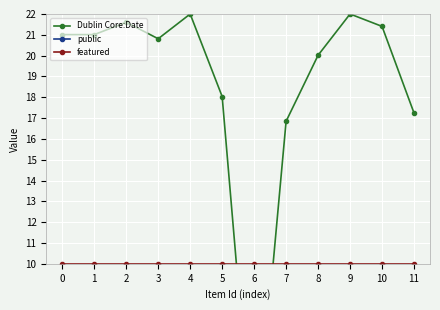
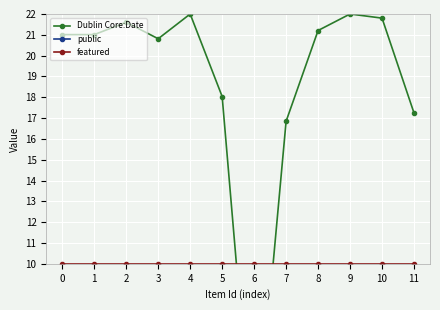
  {
    "Dublin Core:Date": {
      "3": 20.8,
      "4": 22.0,
      "5": 18.0,
      "7": 16.8,
-     "8": 20.0,
+     "8": 21.2,
      "9": 22.0,
-     "10": 21.4,
+     "10": 21.8,
      "11": 17.2
    },
    "featured": {
      "0": 10.0,
      "1": 10.0,
      "2": 10.0,
      "3": 10.0,
      "4": 10.0,
      "5": 10.0,
      "6": 10.0,
      "7": 10.0,
      "8": 10.0,
      "9": 10.0,
      "10": 10.0,
      "11": 10.0
    }
  }
